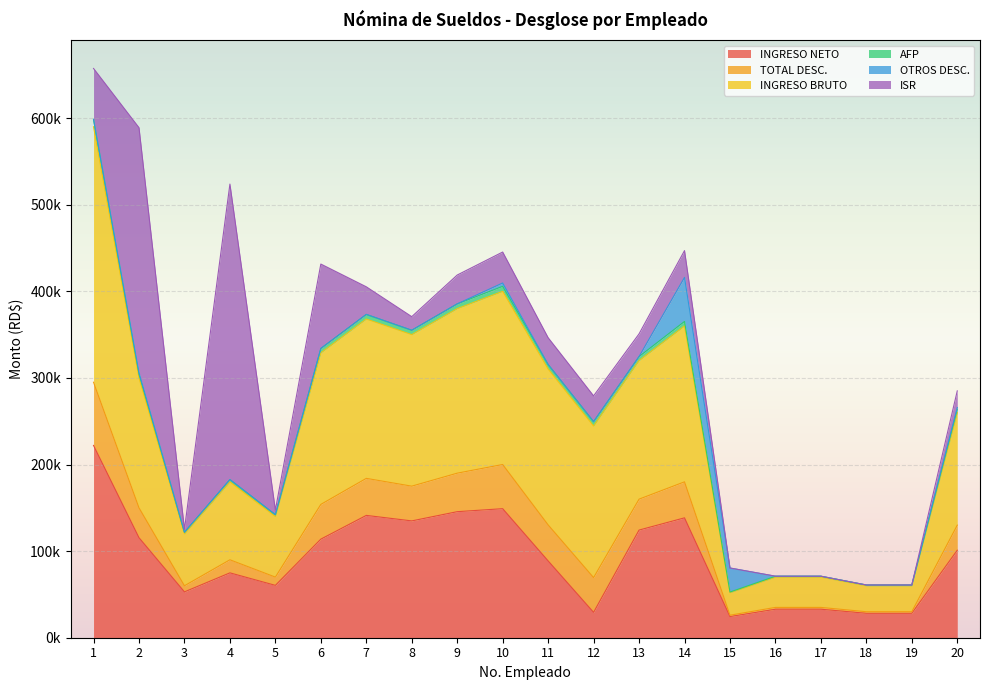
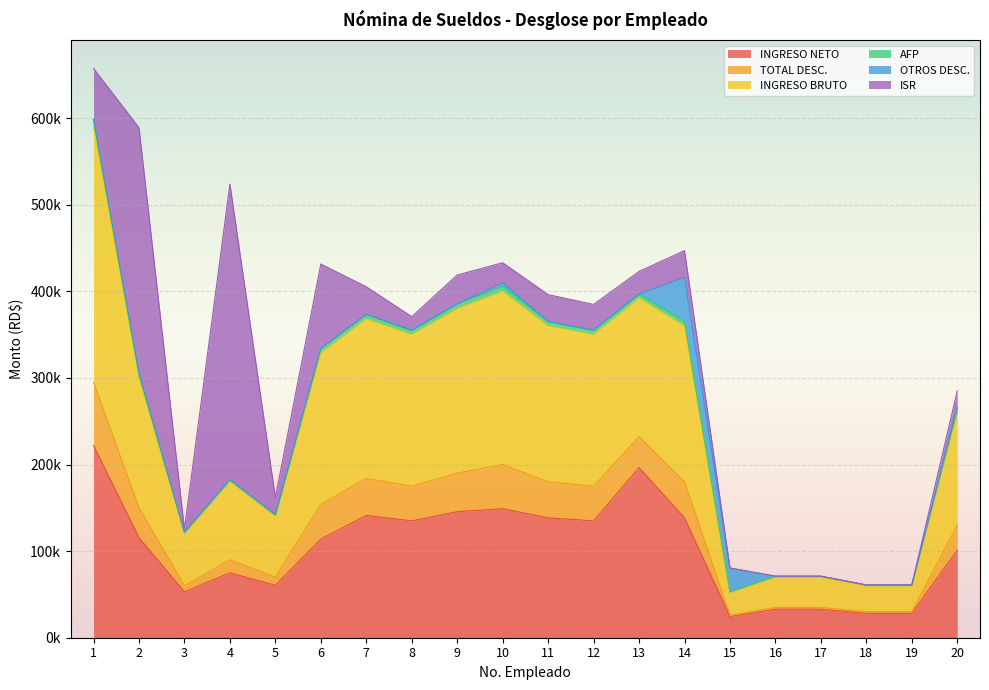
  {
    "INGRESO NETO": {
      "1": 220000,
      "2": 120000,
      "3": 50000,
      "4": 70000,
      "5": 60000,
      "6": 110000,
      "7": 140000,
      "8": 130000,
      "9": 150000,
      "10": 150000,
-     "11": 90000,
-     "12": 30000,
-     "13": 120000,
+     "11": 140000,
+     "12": 130000,
+     "13": 200000,
      "14": 140000,
      "20": 100000
    },
    "AFP": {
      "10": 10000,
      "14": 10000
    },
    "OTROS DESC.": {
      "10": 0,
      "14": 50000
    },
    "ISR": {
      "1": 60000,
      "2": 280000,
      "3": 0,
      "4": 340000,
-     "5": 10000,
+     "5": 20000,
      "6": 100000,
      "7": 30000,
      "8": 20000,
      "9": 30000,
-     "10": 40000,
+     "10": 20000,
      "11": 30000,
      "12": 30000,
      "13": 30000,
      "14": 30000,
      "20": 20000
    }
  }
